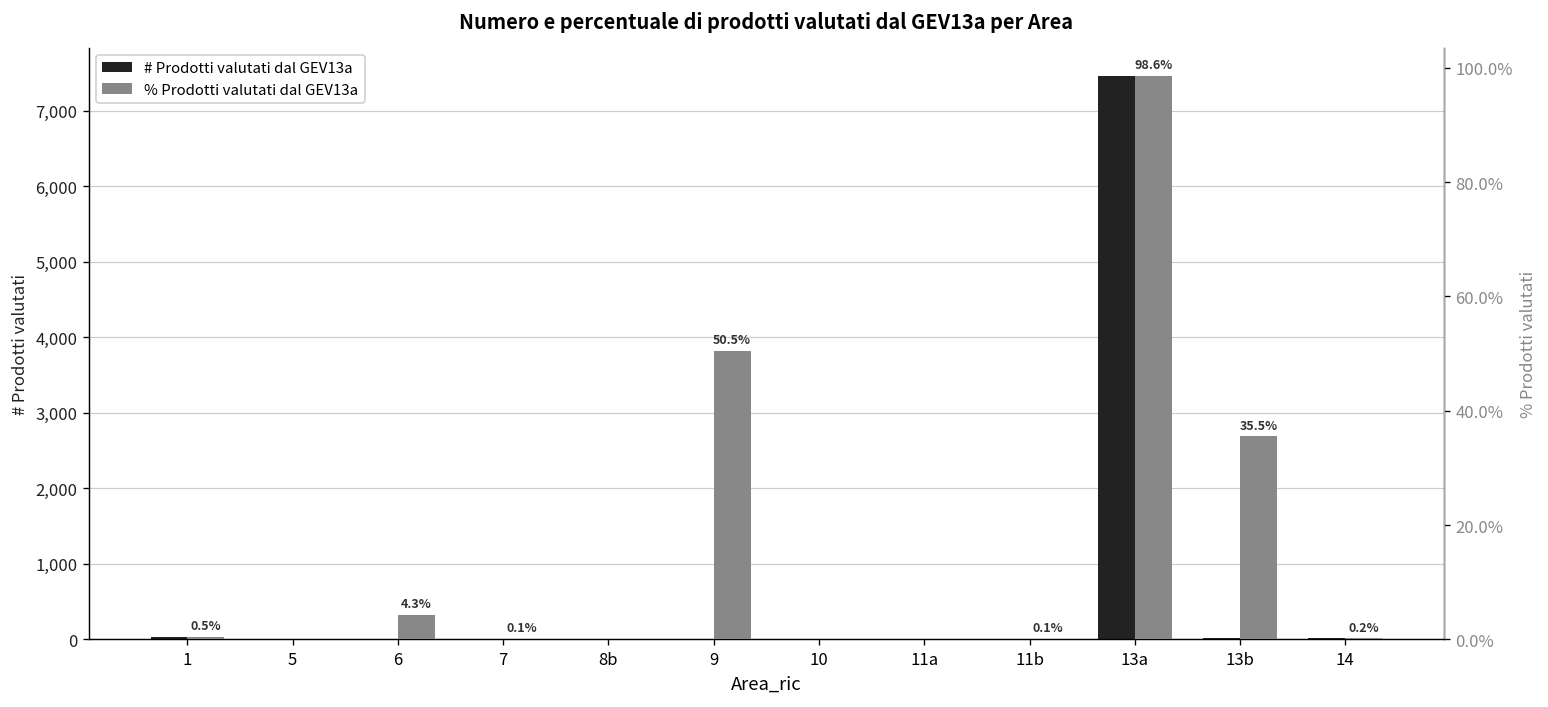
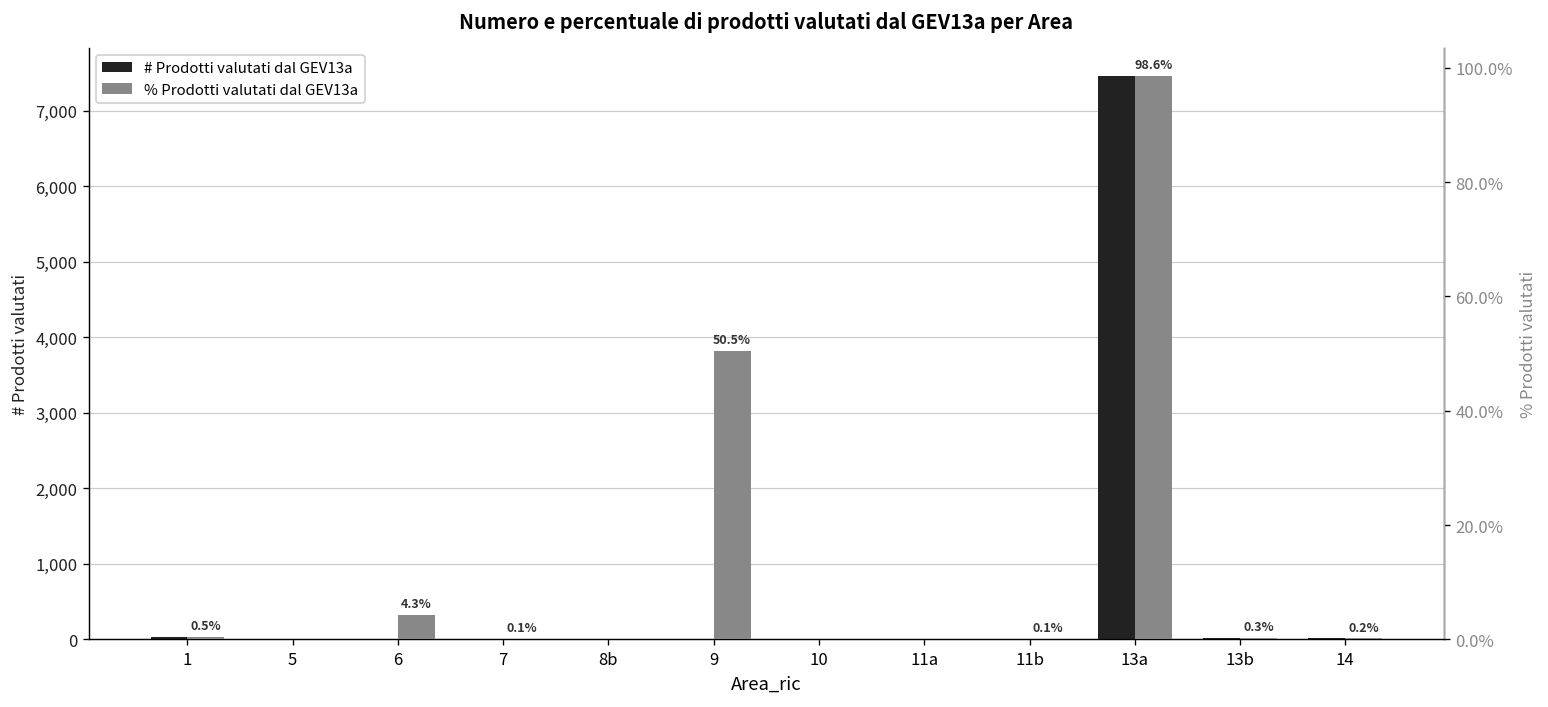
  {
    "% Prodotti valutati dal GEV13a": {
      "1": "0.5%",
      "6": "4.3%",
      "7": "0.1%",
      "9": "50.5%",
      "11b": "0.1%",
      "13a": "98.6%",
-     "13b": "35.5%",
+     "13b": "0.3%",
      "14": "0.2%"
    }
  }
